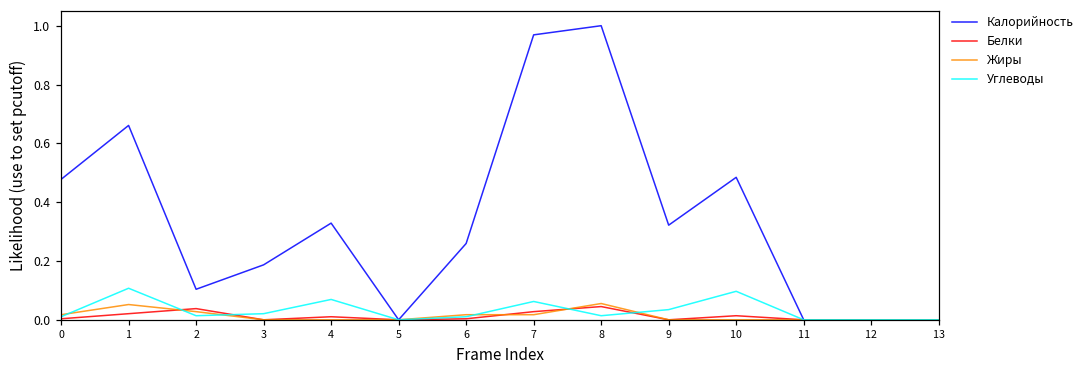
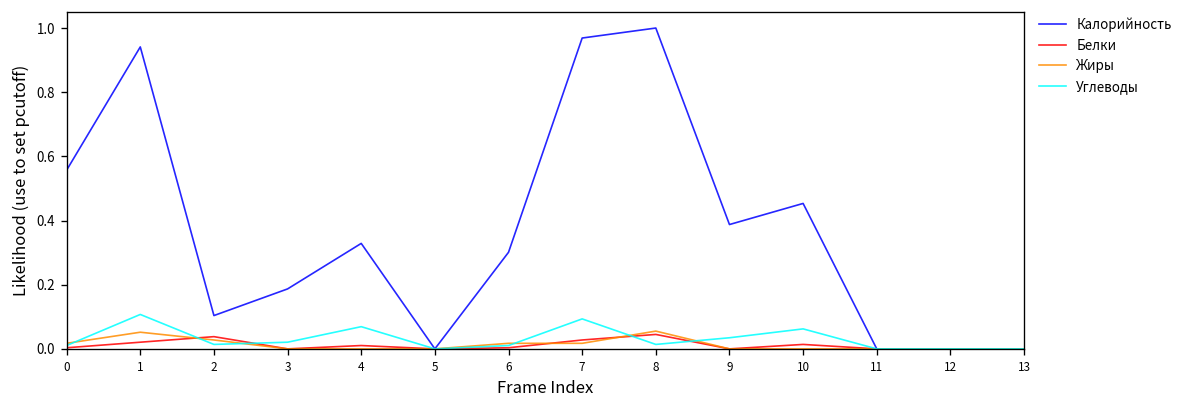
  {
    "Калорийность": {
-     "0": 0.48,
-     "1": 0.66,
+     "0": 0.56,
+     "1": 0.94,
      "2": 0.10,
      "3": 0.19,
      "4": 0.33,
-     "6": 0.26,
+     "6": 0.30,
      "7": 0.97,
      "8": 1.00,
-     "9": 0.32,
-     "10": 0.48
+     "9": 0.39,
+     "10": 0.45
    },
    "Белки": {
      "1": 0.02,
      "2": 0.04,
      "4": 0.01,
      "7": 0.03,
      "8": 0.04,
      "10": 0.01
    },
    "Жиры": {
      "1": 0.05,
      "2": 0.03,
      "4": 0.00,
      "7": 0.02,
      "8": 0.06,
      "10": 0.00
    },
    "Углеводы": {
      "1": 0.11,
      "2": 0.01,
      "3": 0.02,
      "4": 0.07,
-     "7": 0.06,
+     "7": 0.09,
      "8": 0.01,
      "9": 0.03,
-     "10": 0.10
+     "10": 0.06
    }
  }
